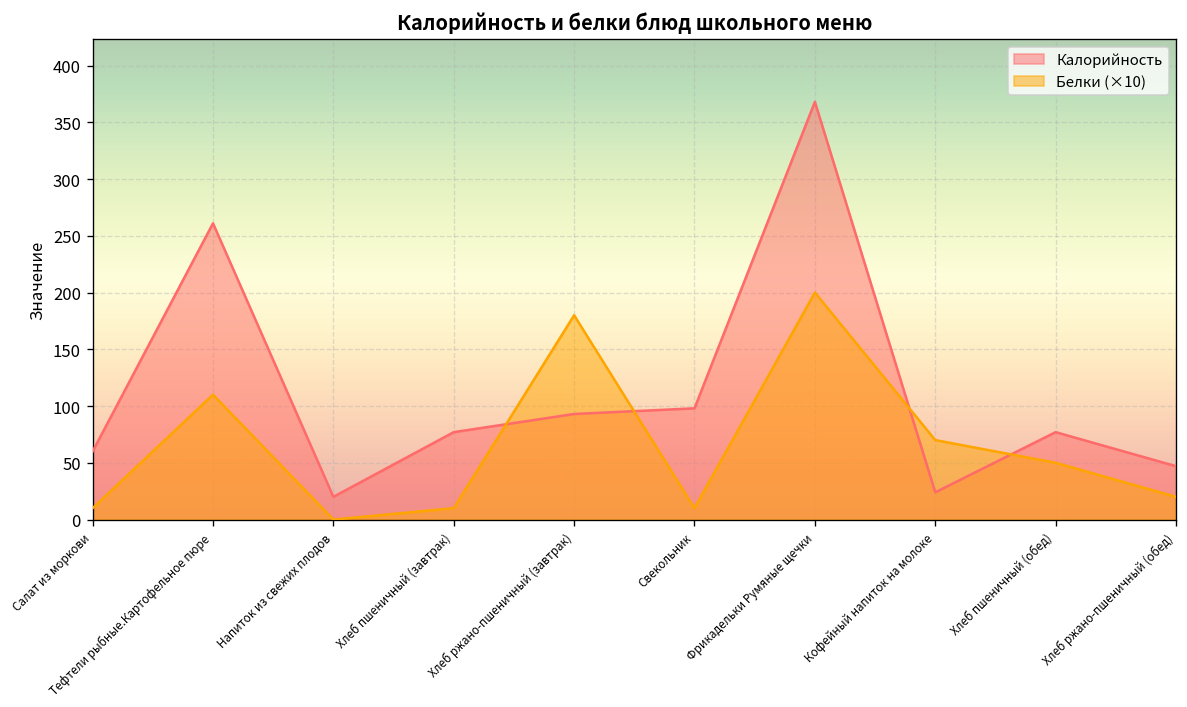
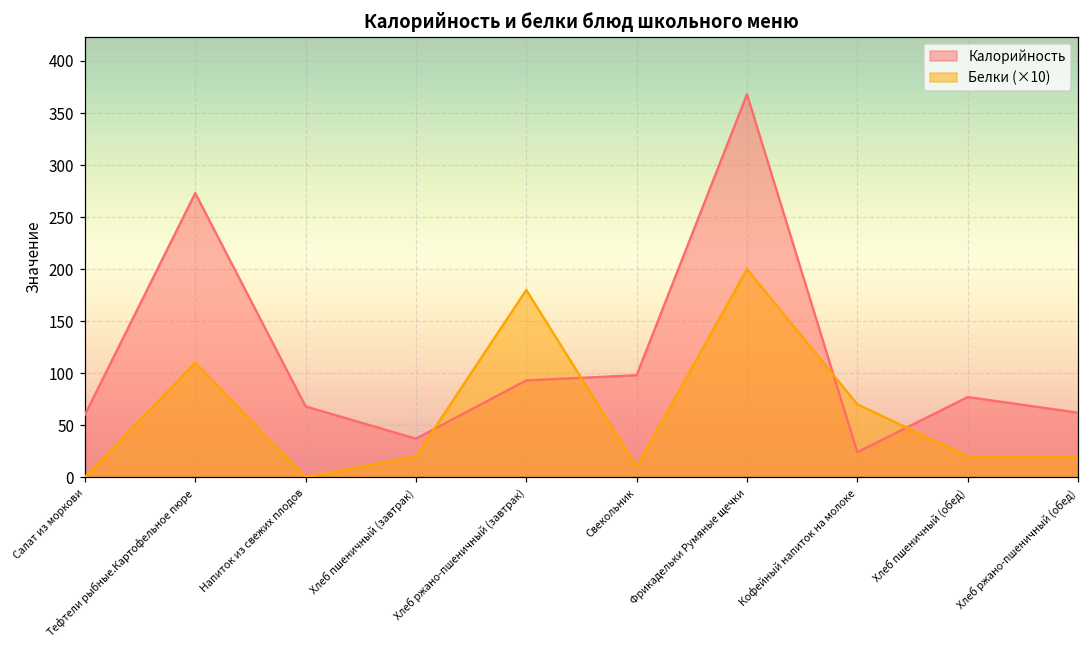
  {
    "Калорийность": {
      "Салат из моркови": 60,
-     "Тефтели рыбные.Картофельное пюре": 260,
-     "Напиток из свежих плодов": 20,
-     "Хлеб пшеничный (завтрак)": 80,
+     "Тефтели рыбные.Картофельное пюре": 270,
+     "Напиток из свежих плодов": 70,
+     "Хлеб пшеничный (завтрак)": 40,
      "Хлеб ржано-пшеничный (завтрак)": 90,
      "Свекольник": 100,
      "Фрикадельки Румяные щечки": 370,
      "Кофейный напиток на молоке": 20,
      "Хлеб пшеничный (обед)": 80,
-     "Хлеб ржано-пшеничный (обед)": 50
+     "Хлеб ржано-пшеничный (обед)": 60
    },
    "Белки (×10)": {
-     "Салат из моркови": 10,
+     "Салат из моркови": 0,
      "Тефтели рыбные.Картофельное пюре": 110,
      "Напиток из свежих плодов": 0,
-     "Хлеб пшеничный (завтрак)": 10,
+     "Хлеб пшеничный (завтрак)": 20,
      "Хлеб ржано-пшеничный (завтрак)": 180,
      "Свекольник": 10,
      "Фрикадельки Румяные щечки": 200,
      "Кофейный напиток на молоке": 70,
-     "Хлеб пшеничный (обед)": 50,
+     "Хлеб пшеничный (обед)": 20,
      "Хлеб ржано-пшеничный (обед)": 20
    }
  }
